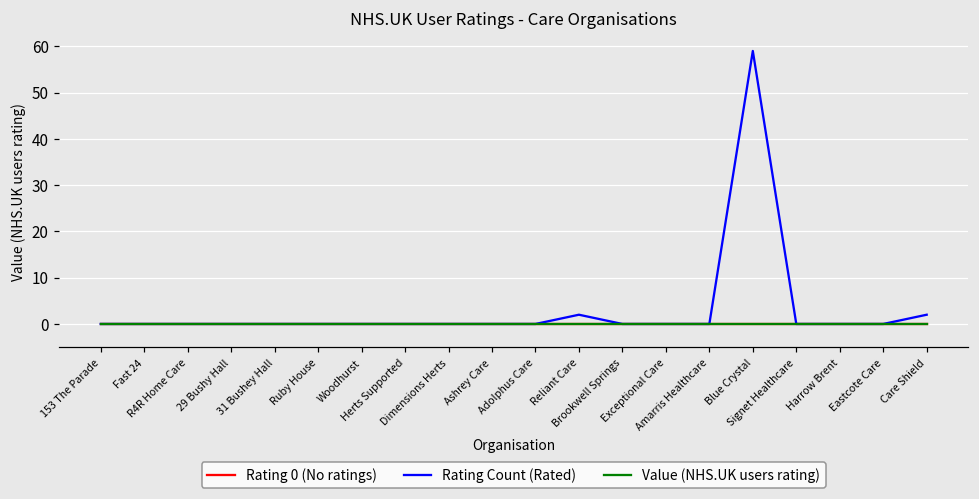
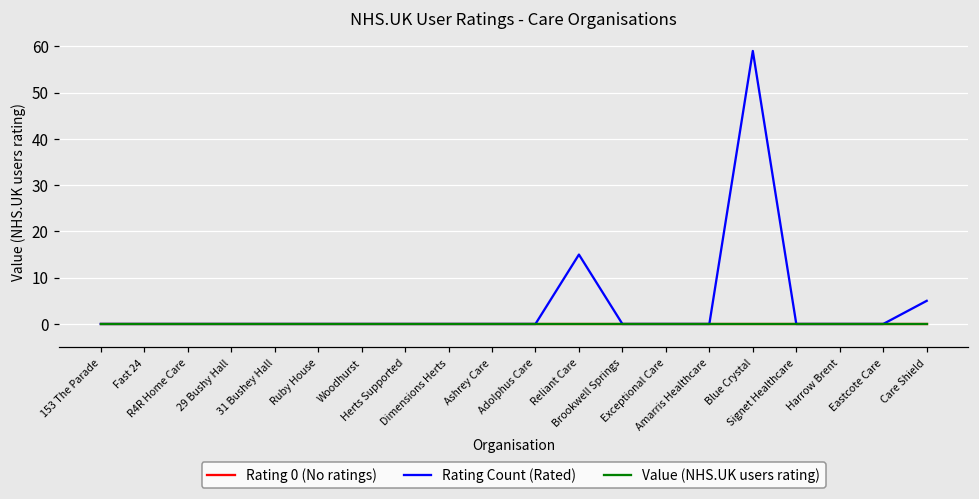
  {
    "Value (NHS.UK users rating)": {
      "Reliant Care": 0,
      "Blue Crystal": 0,
      "Care Shield": 0
    },
    "Rating Count (Rated)": {
-     "Reliant Care": 2,
+     "Reliant Care": 15,
      "Blue Crystal": 59,
-     "Care Shield": 2
+     "Care Shield": 5
    }
  }
